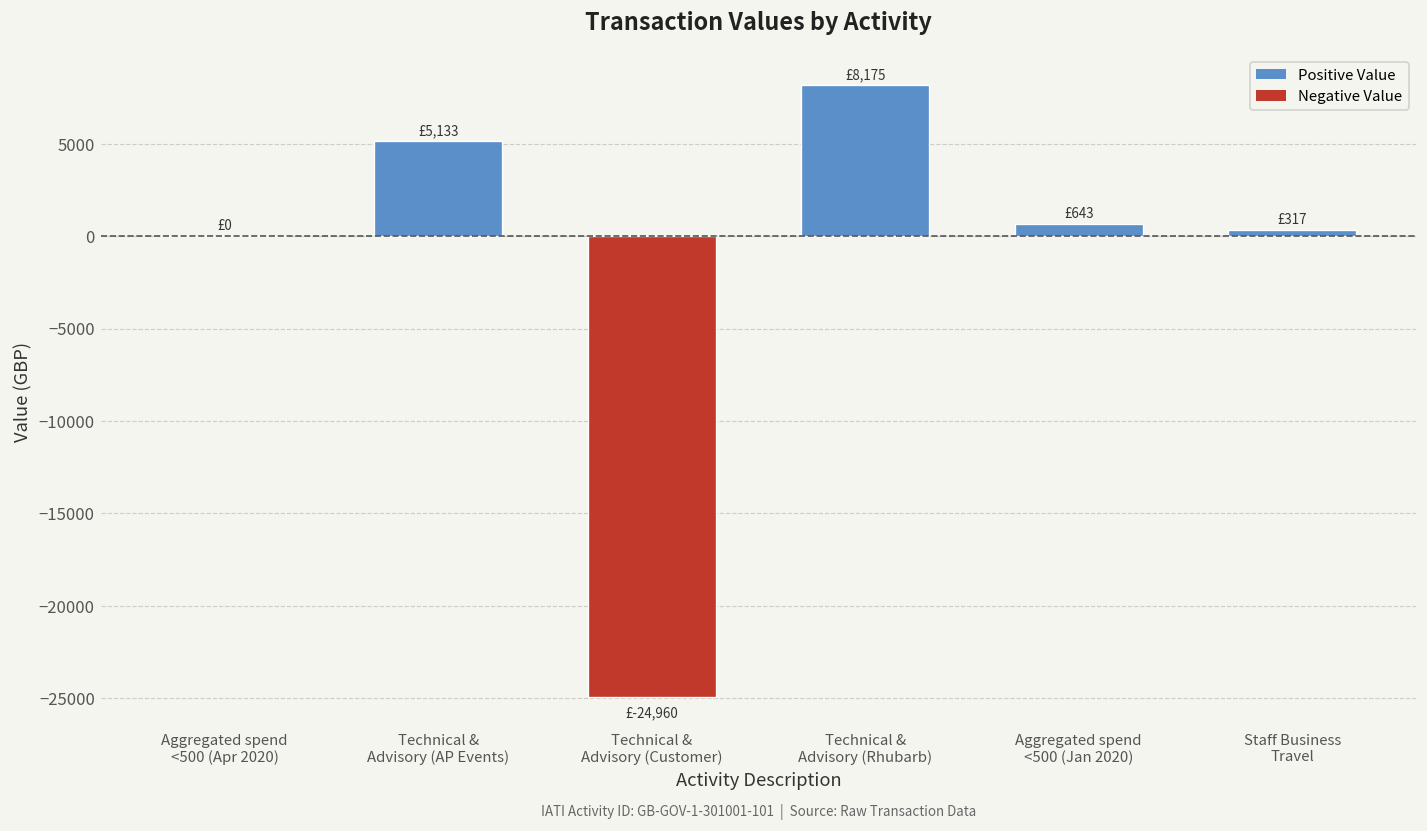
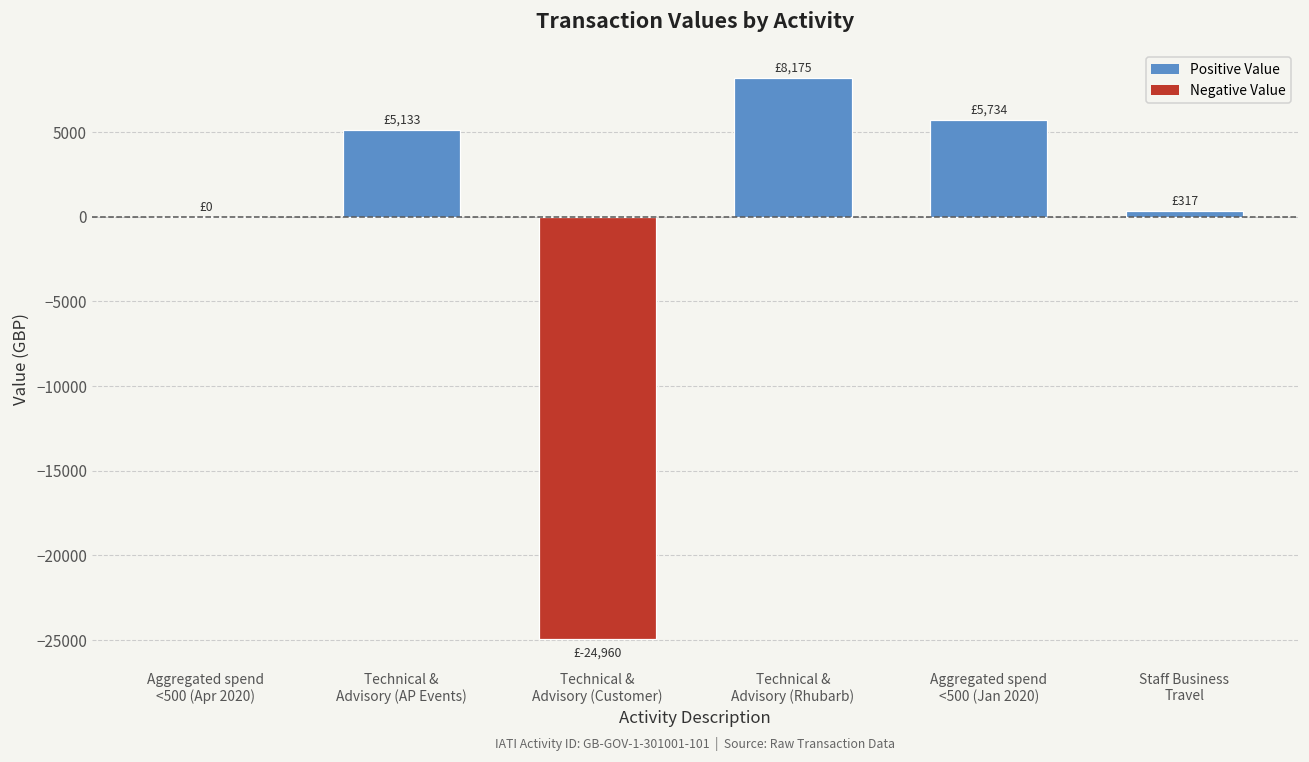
  {
    "Aggregated spend <500 (Apr 2020)": "£0",
    "Technical & Advisory (AP Events)": "£5,133",
    "Technical & Advisory (Customer)": "£-24,960",
    "Technical & Advisory (Rhubarb)": "£8,175",
-   "Aggregated spend <500 (Jan 2020)": "£643",
+   "Aggregated spend <500 (Jan 2020)": "£5,734",
    "Staff Business Travel": "£317"
  }
